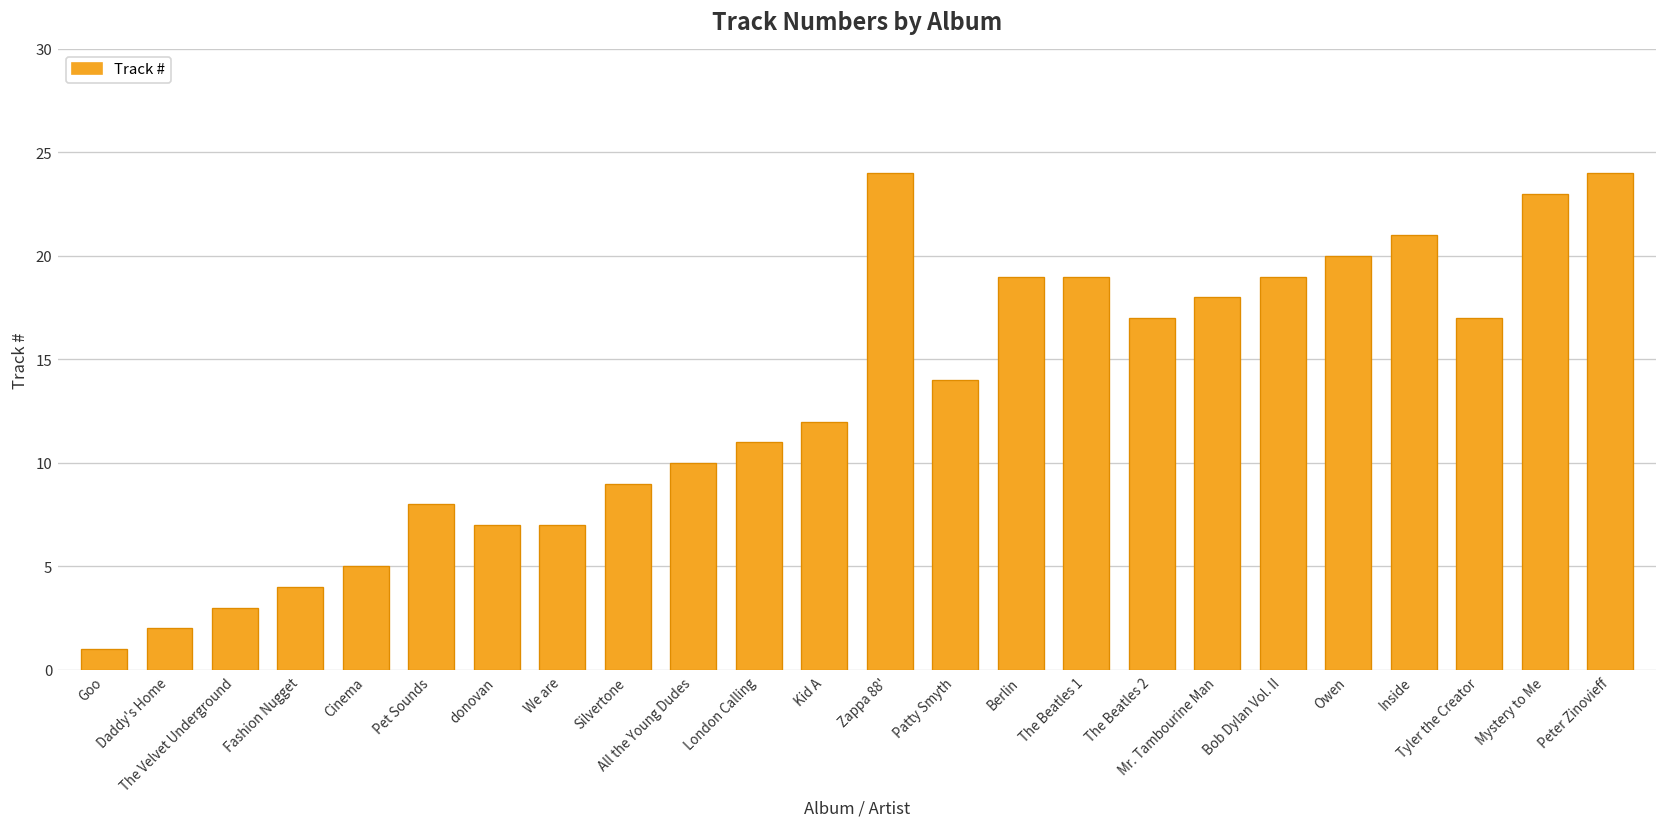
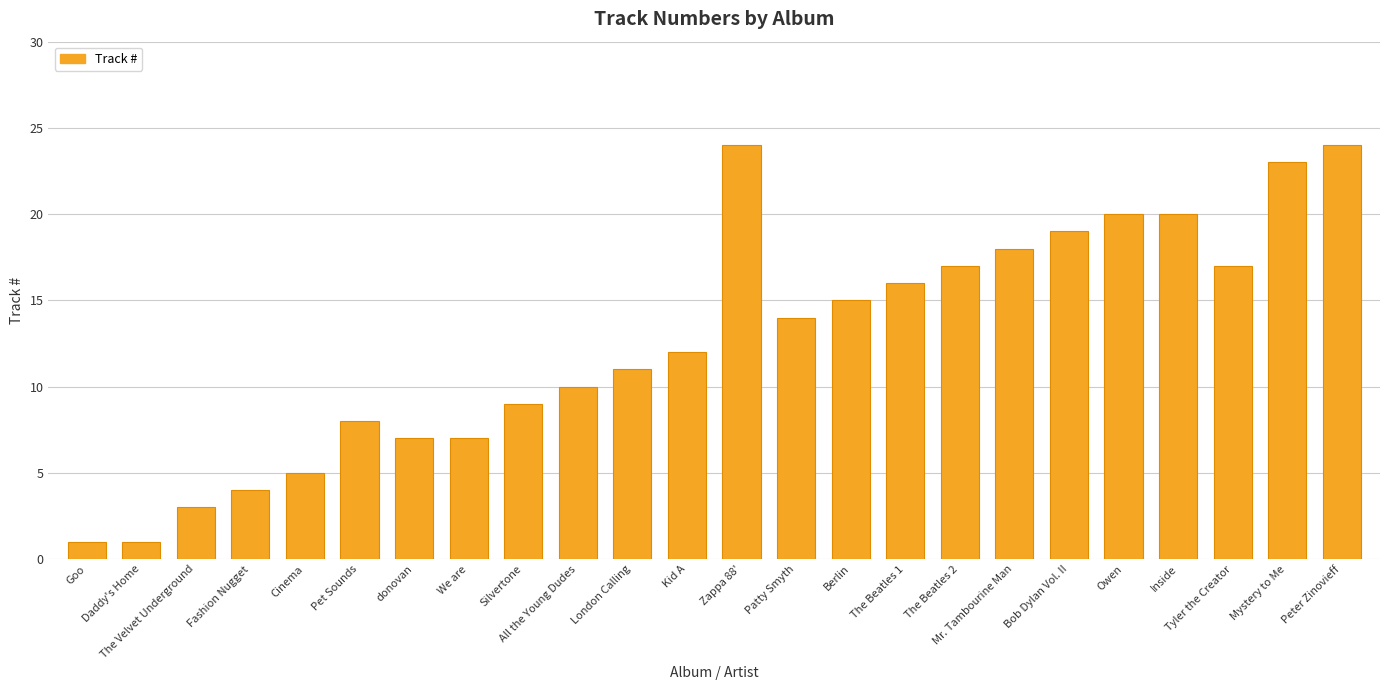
  {
    "Goo": 1,
-   "Daddy's Home": 2,
+   "Daddy's Home": 1,
    "The Velvet Underground": 3,
    "Fashion Nugget": 4,
    "Cinema": 5,
    "Pet Sounds": 8,
    "donovan": 7,
    "We are": 7,
    "Silvertone": 9,
    "All the Young Dudes": 10,
    "London Calling": 11,
    "Kid A": 12,
    "Zappa 88'": 24,
    "Patty Smyth": 14,
-   "Berlin": 19,
-   "The Beatles 1": 19,
+   "Berlin": 15,
+   "The Beatles 1": 16,
    "The Beatles 2": 17,
    "Mr. Tambourine Man": 18,
    "Bob Dylan Vol. II": 19,
    "Owen": 20,
-   "Inside": 21,
+   "Inside": 20,
    "Tyler the Creator": 17,
    "Mystery to Me": 23,
    "Peter Zinovieff": 24
  }
